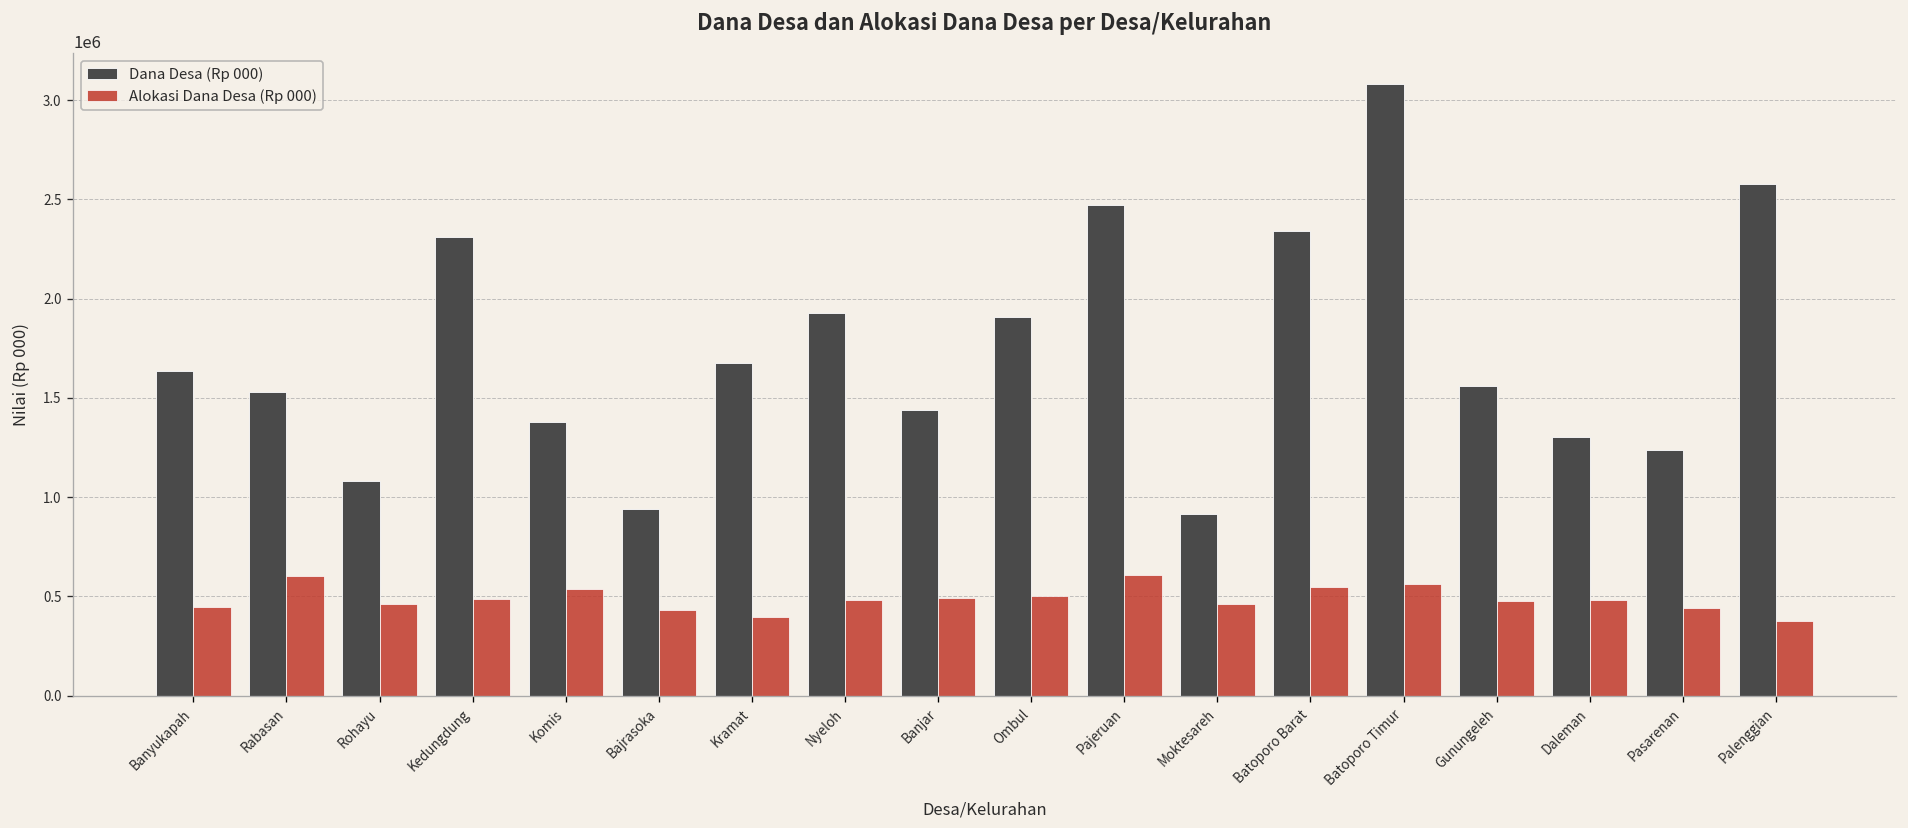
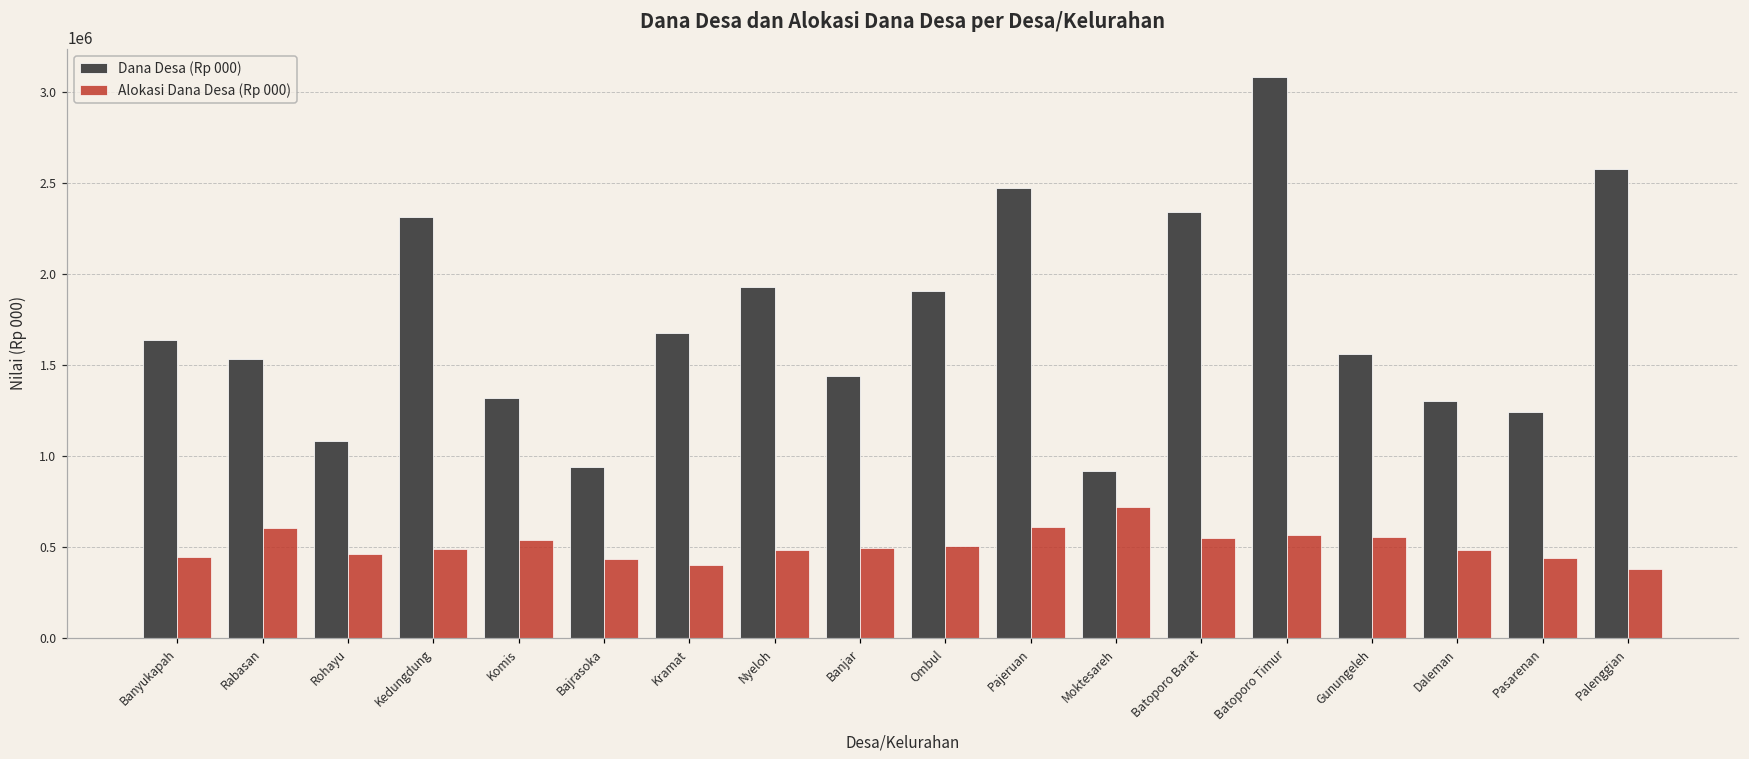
  {
    "Dana Desa (Rp 000)": {
      "Banyukapah": 1640000,
      "Rabasan": 1530000,
      "Rohayu": 1080000,
      "Kedungdung": 2310000,
-     "Komis": 1380000,
+     "Komis": 1310000,
      "Bajrasoka": 940000,
      "Kramat": 1670000,
      "Nyeloh": 1930000,
      "Banjar": 1440000,
      "Ombul": 1910000,
      "Pajeruan": 2470000,
      "Moktesareh": 920000,
      "Batoporo Barat": 2340000,
      "Batoporo Timur": 3080000,
      "Gunungeleh": 1560000,
      "Daleman": 1300000,
      "Pasarenan": 1240000,
      "Palenggian": 2580000
    },
    "Alokasi Dana Desa (Rp 000)": {
      "Banyukapah": 450000,
      "Rabasan": 600000,
      "Rohayu": 460000,
      "Kedungdung": 490000,
      "Komis": 540000,
      "Bajrasoka": 430000,
      "Kramat": 400000,
      "Nyeloh": 480000,
      "Banjar": 490000,
      "Ombul": 500000,
      "Pajeruan": 610000,
-     "Moktesareh": 460000,
+     "Moktesareh": 720000,
      "Batoporo Barat": 550000,
      "Batoporo Timur": 560000,
-     "Gunungeleh": 480000,
+     "Gunungeleh": 550000,
      "Daleman": 480000,
      "Pasarenan": 440000,
      "Palenggian": 380000
    }
  }
